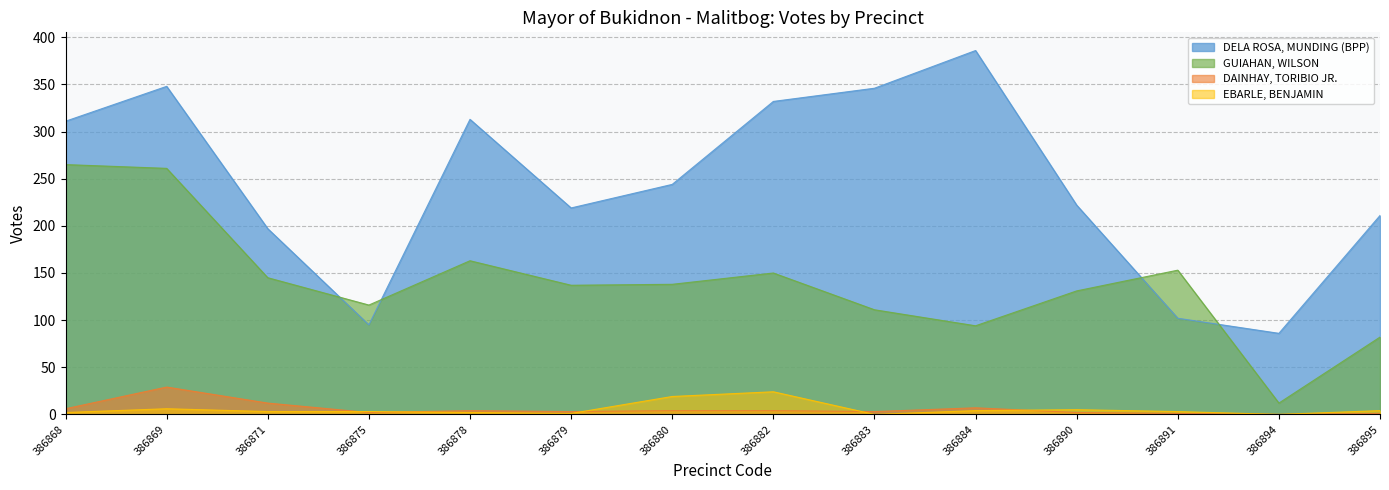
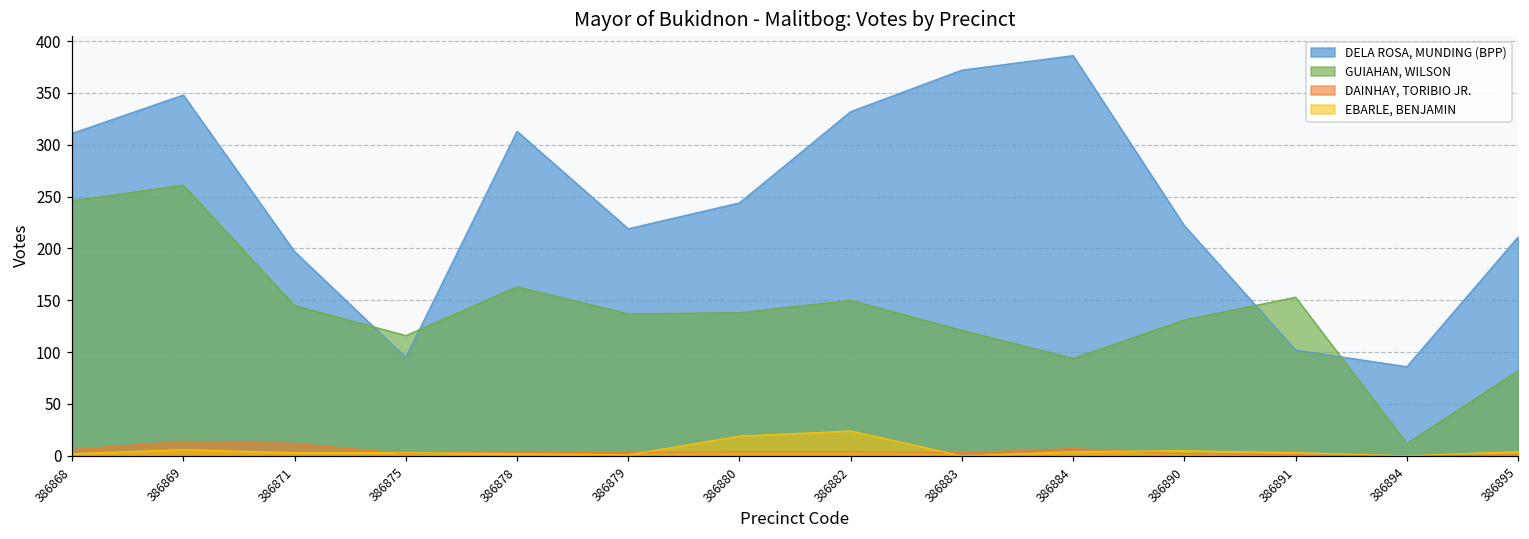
  {
    "DELA ROSA, MUNDING (BPP)": {
      "386868": 310,
      "386869": 350,
      "386871": 200,
      "386875": 100,
      "386878": 310,
      "386879": 220,
      "386880": 240,
      "386882": 330,
-     "386883": 350,
+     "386883": 370,
      "386884": 390,
      "386890": 220,
      "386891": 100,
      "386894": 90,
      "386895": 210
    },
    "GUIAHAN, WILSON": {
-     "386868": 270,
+     "386868": 250,
      "386869": 260,
      "386871": 150,
      "386875": 120,
      "386878": 160,
      "386879": 140,
      "386880": 140,
      "386882": 150,
-     "386883": 110,
+     "386883": 120,
      "386884": 90,
      "386890": 130,
      "386891": 150,
      "386894": 10,
      "386895": 80
    },
    "DAINHAY, TORIBIO JR.": {
      "386868": 10,
-     "386869": 30,
+     "386869": 10,
      "386871": 10,
      "386880": 0,
      "386882": 0,
      "386883": 0,
      "386884": 10,
      "386890": 0,
      "386895": 0
    },
    "EBARLE, BENJAMIN": {
      "386868": 0,
      "386869": 10,
      "386871": 0,
      "386880": 20,
      "386882": 20,
      "386883": 0,
      "386884": 0,
      "386890": 10,
      "386895": 0
    }
  }
